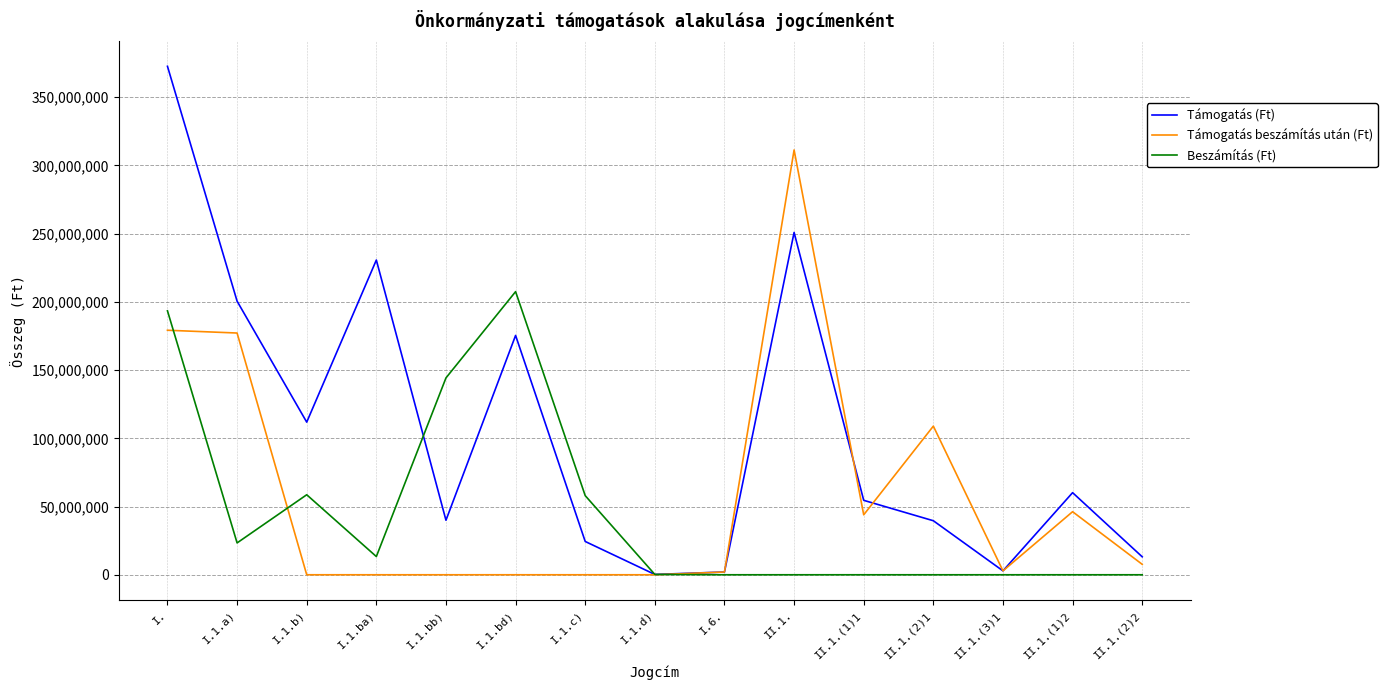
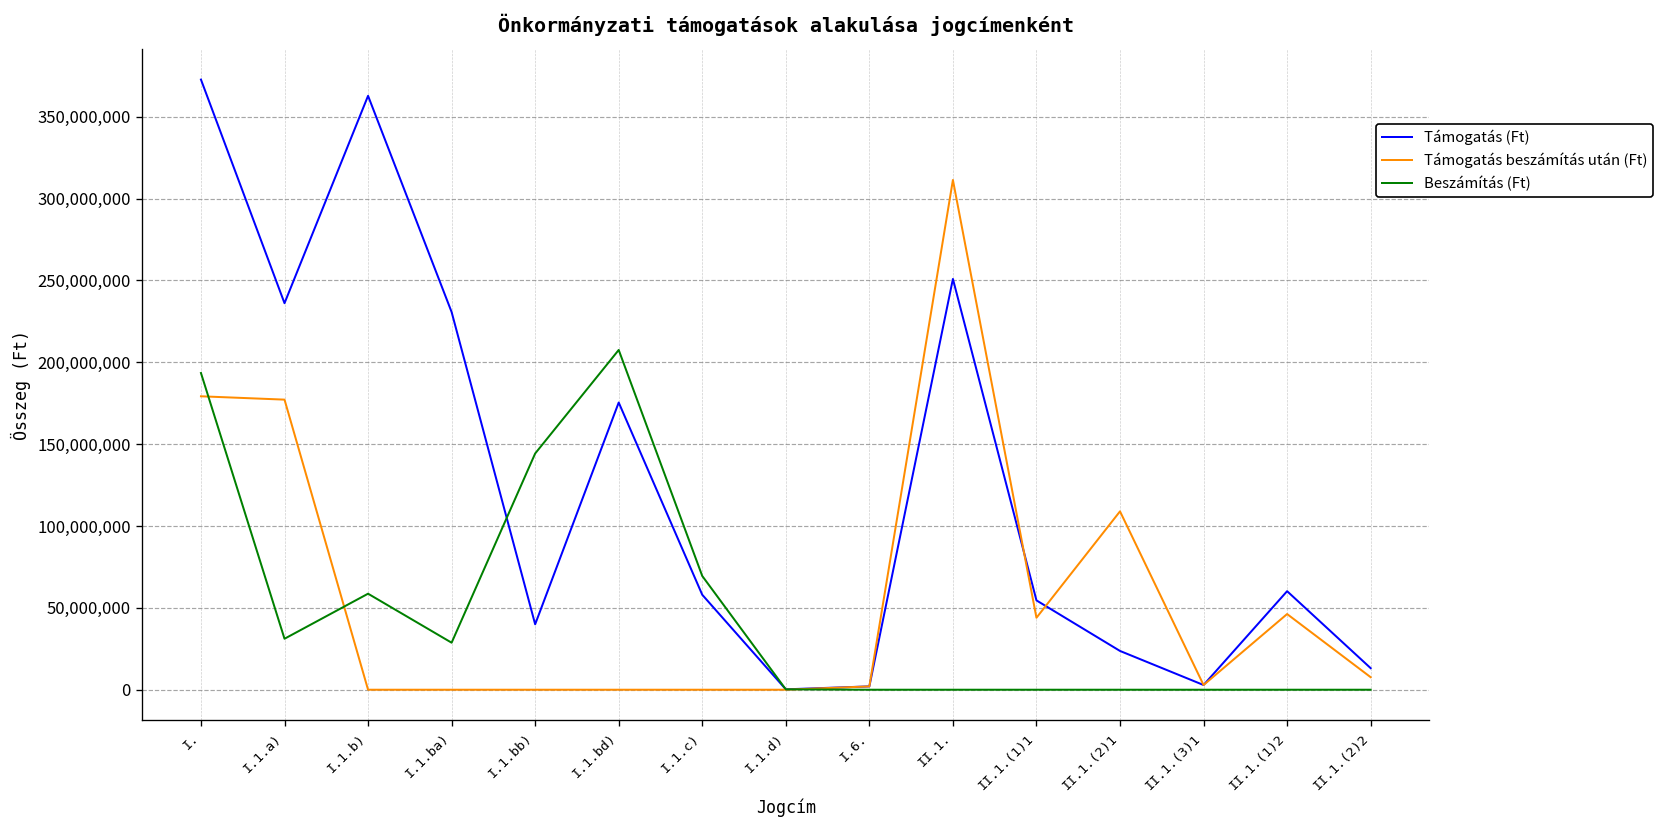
  {
    "Támogatás (Ft)": {
      "I.": "373,000,000",
-     "I.1.a)": "201,000,000",
-     "I.1.b)": "112,000,000",
+     "I.1.a)": "236,000,000",
+     "I.1.b)": "363,000,000",
      "I.1.ba)": "231,000,000",
      "I.1.bb)": "40,000,000",
      "I.1.bd)": "175,000,000",
-     "I.1.c)": "24,000,000",
+     "I.1.c)": "58,000,000",
      "II.1.": "251,000,000",
      "II.1.(1)1": "55,000,000",
-     "II.1.(2)1": "40,000,000",
+     "II.1.(2)1": "24,000,000",
      "II.1.(1)2": "60,000,000",
      "II.1.(2)2": "13,000,000"
    },
    "Támogatás beszámítás után (Ft)": {
      "I.": "179,000,000",
      "I.1.a)": "177,000,000",
      "I.1.b)": "0",
      "I.1.ba)": "0",
      "I.1.bb)": "0",
      "I.1.bd)": "0",
      "I.1.c)": "0",
      "II.1.": "311,000,000",
      "II.1.(1)1": "44,000,000",
      "II.1.(2)1": "109,000,000",
      "II.1.(1)2": "46,000,000",
      "II.1.(2)2": "8,000,000"
    },
    "Beszámítás (Ft)": {
      "I.": "193,000,000",
-     "I.1.a)": "23,000,000",
+     "I.1.a)": "31,000,000",
      "I.1.b)": "59,000,000",
-     "I.1.ba)": "13,000,000",
+     "I.1.ba)": "29,000,000",
      "I.1.bb)": "144,000,000",
      "I.1.bd)": "208,000,000",
-     "I.1.c)": "58,000,000",
+     "I.1.c)": "69,000,000",
      "I.6.": "0",
      "II.1.": "0",
      "II.1.(1)1": "0",
      "II.1.(2)1": "0",
      "II.1.(3)1": "0",
      "II.1.(1)2": "0",
      "II.1.(2)2": "0"
    }
  }
